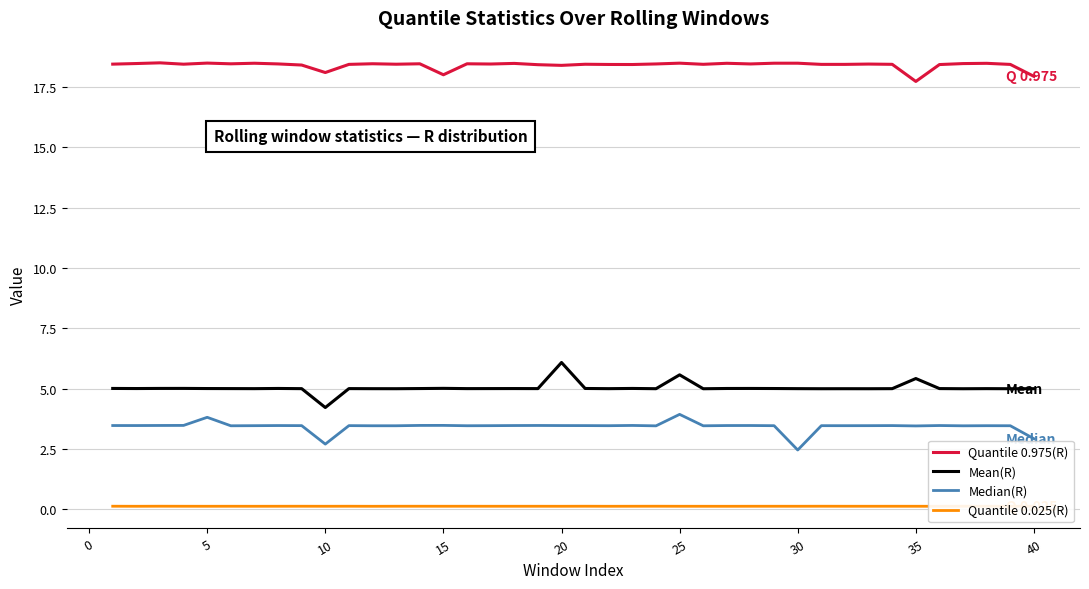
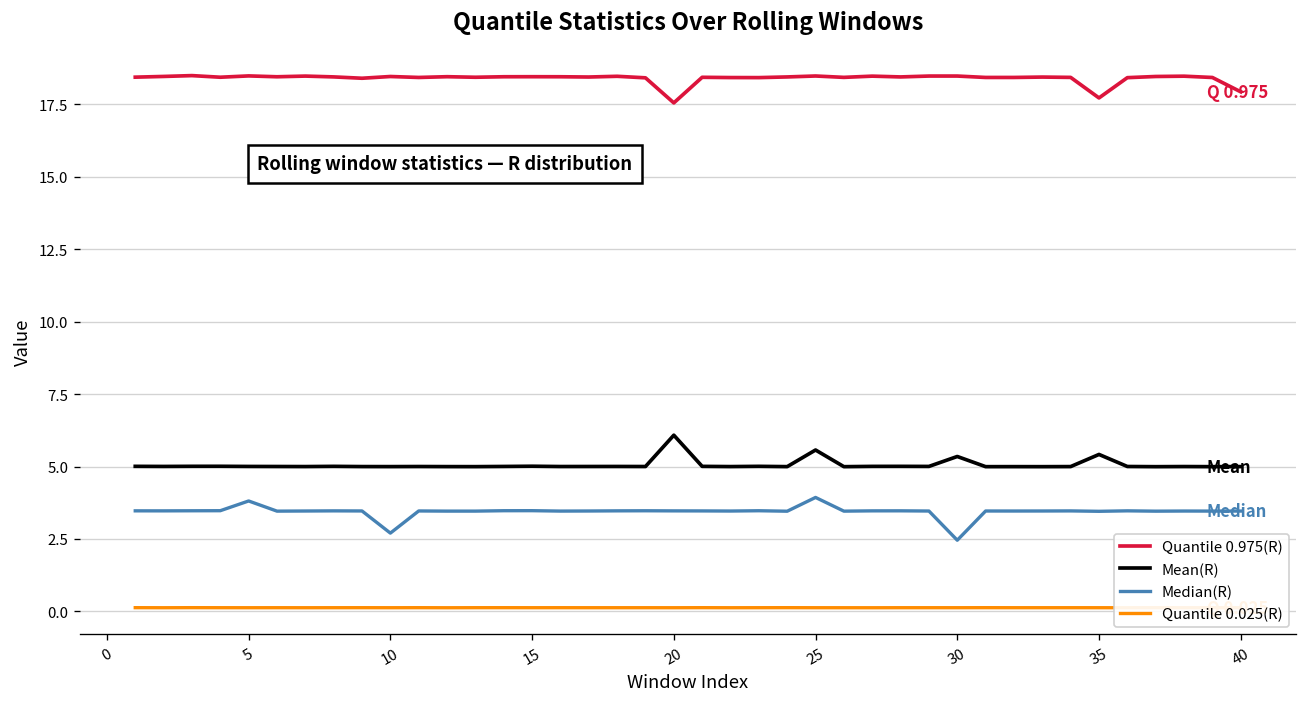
  {
    "Quantile 0.975(R)": {
      "5": 18.5,
-     "10": 18.1,
-     "15": 18.0,
-     "20": 18.4,
+     "10": 18.5,
+     "15": 18.5,
+     "20": 17.6,
      "25": 18.5,
      "30": 18.5,
      "35": 17.7
    },
    "Mean(R)": {
      "5": 5.0,
-     "10": 4.2,
+     "10": 5.0,
      "15": 5.0,
      "20": 6.1,
      "25": 5.6,
-     "30": 5.0,
+     "30": 5.3,
      "35": 5.4,
      "40": 5.0
    },
    "Median(R)": {
      "5": 3.8,
      "10": 2.7,
      "15": 3.5,
      "20": 3.5,
      "25": 3.9,
      "30": 2.5,
      "35": 3.5,
-     "40": 2.9
+     "40": 3.5
    },
    "Quantile 0.025(R)": {
      "5": 0.1,
      "10": 0.1,
      "15": 0.1,
      "20": 0.1,
      "25": 0.1,
      "30": 0.1,
      "35": 0.1
    }
  }
